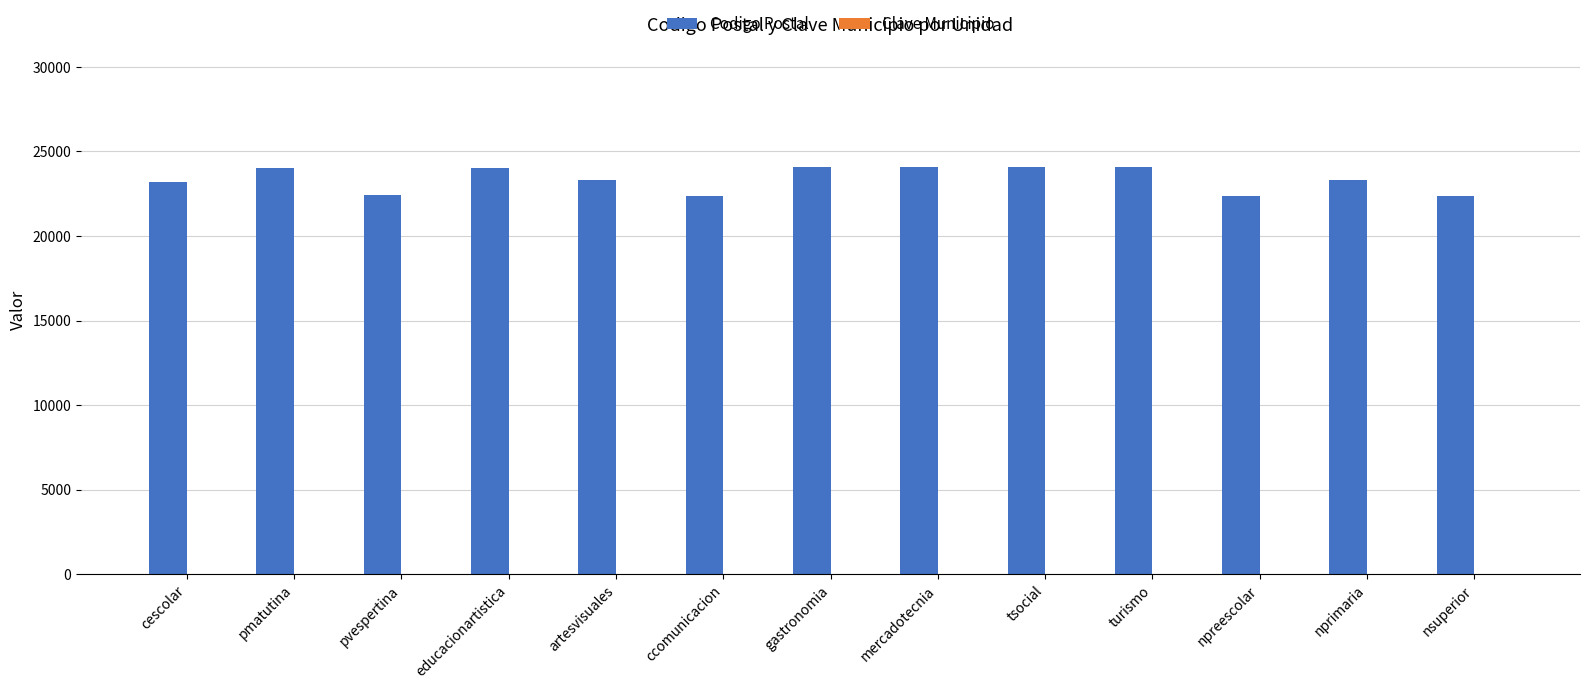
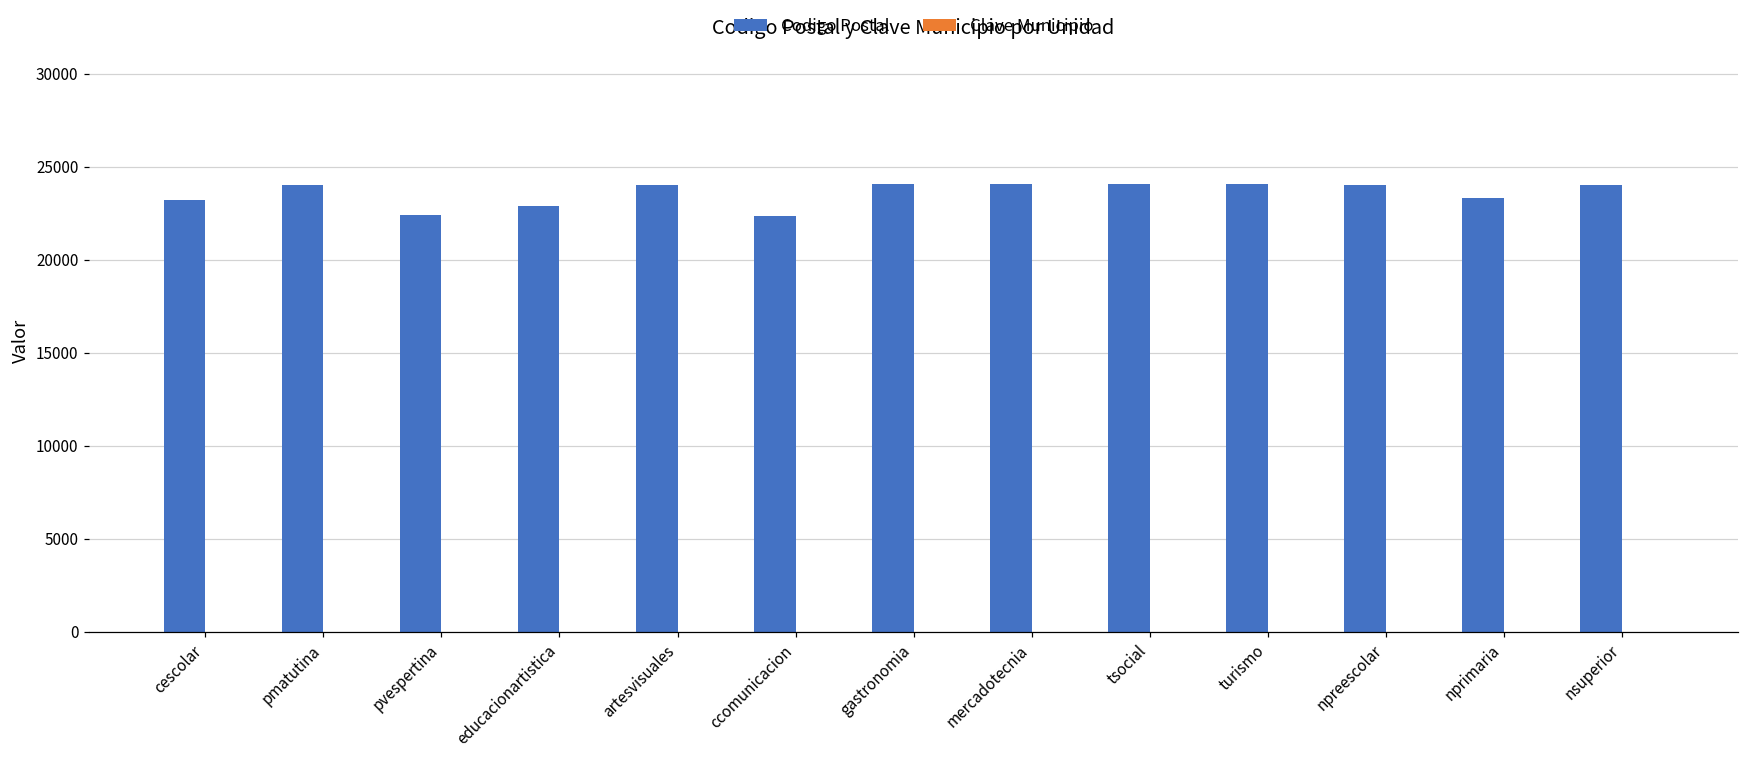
  {
    "Codigo Postal": {
      "cescolar": 23200,
      "pmatutina": 24000,
      "pvespertina": 22400,
-     "educacionartistica": 24000,
-     "artesvisuales": 23300,
+     "educacionartistica": 22900,
+     "artesvisuales": 24000,
      "ccomunicacion": 22300,
      "gastronomia": 24100,
      "mercadotecnia": 24100,
      "tsocial": 24100,
      "turismo": 24100,
-     "npreescolar": 22400,
+     "npreescolar": 24000,
      "nprimaria": 23300,
-     "nsuperior": 22400
+     "nsuperior": 24000
    }
  }
